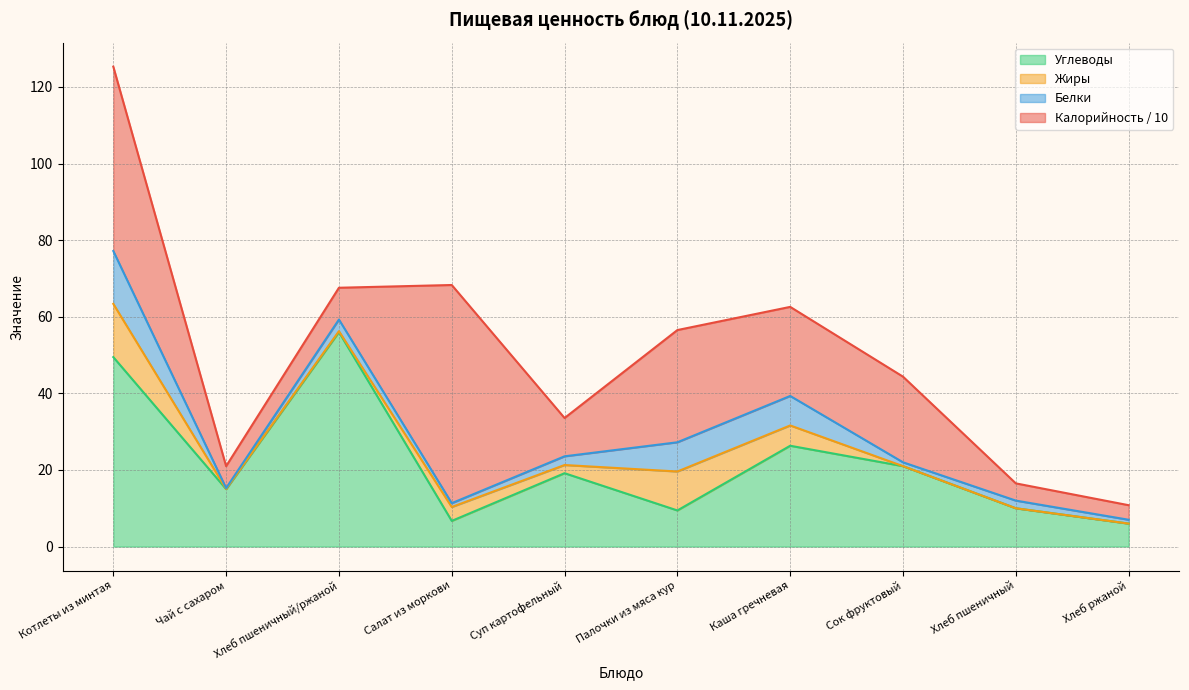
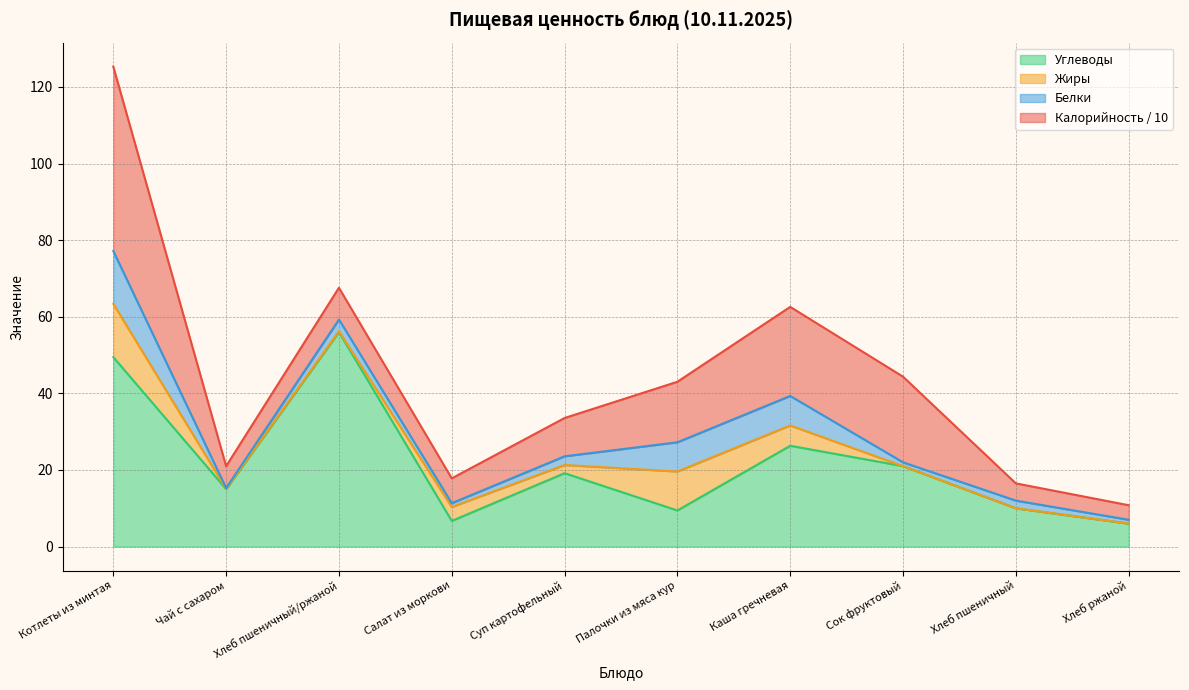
  {
    "Углеводы": {
      "Котлеты из минтая": 49,
      "Салат из моркови": 7,
      "Суп картофельный": 19,
      "Палочки из мяса кур": 9,
      "Каша гречневая": 26
    },
    "Жиры": {
      "Котлеты из минтая": 14,
      "Салат из моркови": 4,
      "Суп картофельный": 2,
      "Палочки из мяса кур": 10,
      "Каша гречневая": 5
    },
    "Белки": {
      "Котлеты из минтая": 14,
      "Хлеб пшеничный/ржаной": 3,
      "Салат из моркови": 1,
      "Суп картофельный": 2,
      "Палочки из мяса кур": 8,
      "Каша гречневая": 8,
      "Сок фруктовый": 1,
      "Хлеб пшеничный": 2,
      "Хлеб ржаной": 1
    },
    "Калорийность / 10": {
      "Котлеты из минтая": 48,
      "Чай с сахаром": 6,
      "Хлеб пшеничный/ржаной": 8,
-     "Салат из моркови": 57,
+     "Салат из моркови": 6,
      "Суп картофельный": 10,
-     "Палочки из мяса кур": 29,
+     "Палочки из мяса кур": 16,
      "Каша гречневая": 23,
      "Сок фруктовый": 22,
      "Хлеб пшеничный": 5,
      "Хлеб ржаной": 4
    }
  }
